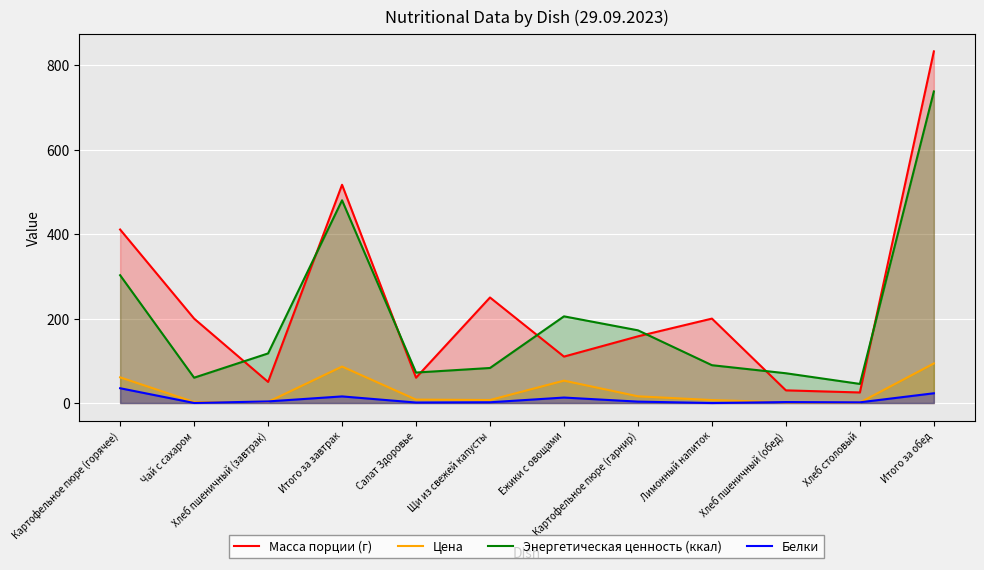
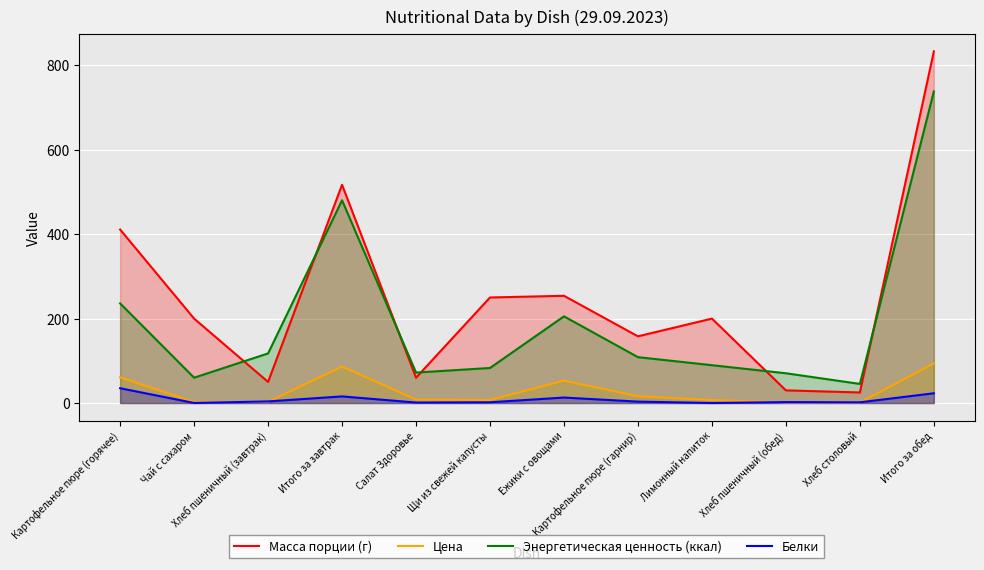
  {
    "Масса порции (г)": {
      "Картофельное пюре (горячее)": 410,
      "Чай с сахаром": 200,
      "Хлеб пшеничный (завтрак)": 50,
      "Итого за завтрак": 520,
      "Салат Здоровье": 60,
      "Щи из свежей капусты": 250,
-     "Ежики с овощами": 110,
+     "Ежики с овощами": 250,
      "Картофельное пюре (гарнир)": 160,
      "Лимонный напиток": 200,
      "Хлеб пшеничный (обед)": 30,
      "Хлеб столовый": 30,
      "Итого за обед": 830
    },
    "Цена": {
      "Картофельное пюре (горячее)": 60,
      "Итого за завтрак": 90,
      "Салат Здоровье": 10,
      "Ежики с овощами": 50,
      "Картофельное пюре (гарнир)": 20,
      "Лимонный напиток": 10,
      "Итого за обед": 90
    },
    "Энергетическая ценность (ккал)": {
-     "Картофельное пюре (горячее)": 300,
+     "Картофельное пюре (горячее)": 240,
      "Чай с сахаром": 60,
      "Хлеб пшеничный (завтрак)": 120,
      "Итого за завтрак": 480,
      "Салат Здоровье": 70,
      "Щи из свежей капусты": 80,
      "Ежики с овощами": 210,
-     "Картофельное пюре (гарнир)": 170,
+     "Картофельное пюре (гарнир)": 110,
      "Лимонный напиток": 90,
      "Хлеб пшеничный (обед)": 70,
      "Хлеб столовый": 50,
      "Итого за обед": 740
    },
    "Белки": {
      "Картофельное пюре (горячее)": 40,
      "Итого за завтрак": 20,
      "Салат Здоровье": 0,
      "Ежики с овощами": 10,
      "Картофельное пюре (гарнир)": 0,
      "Лимонный напиток": 0,
      "Итого за обед": 20
    }
  }
